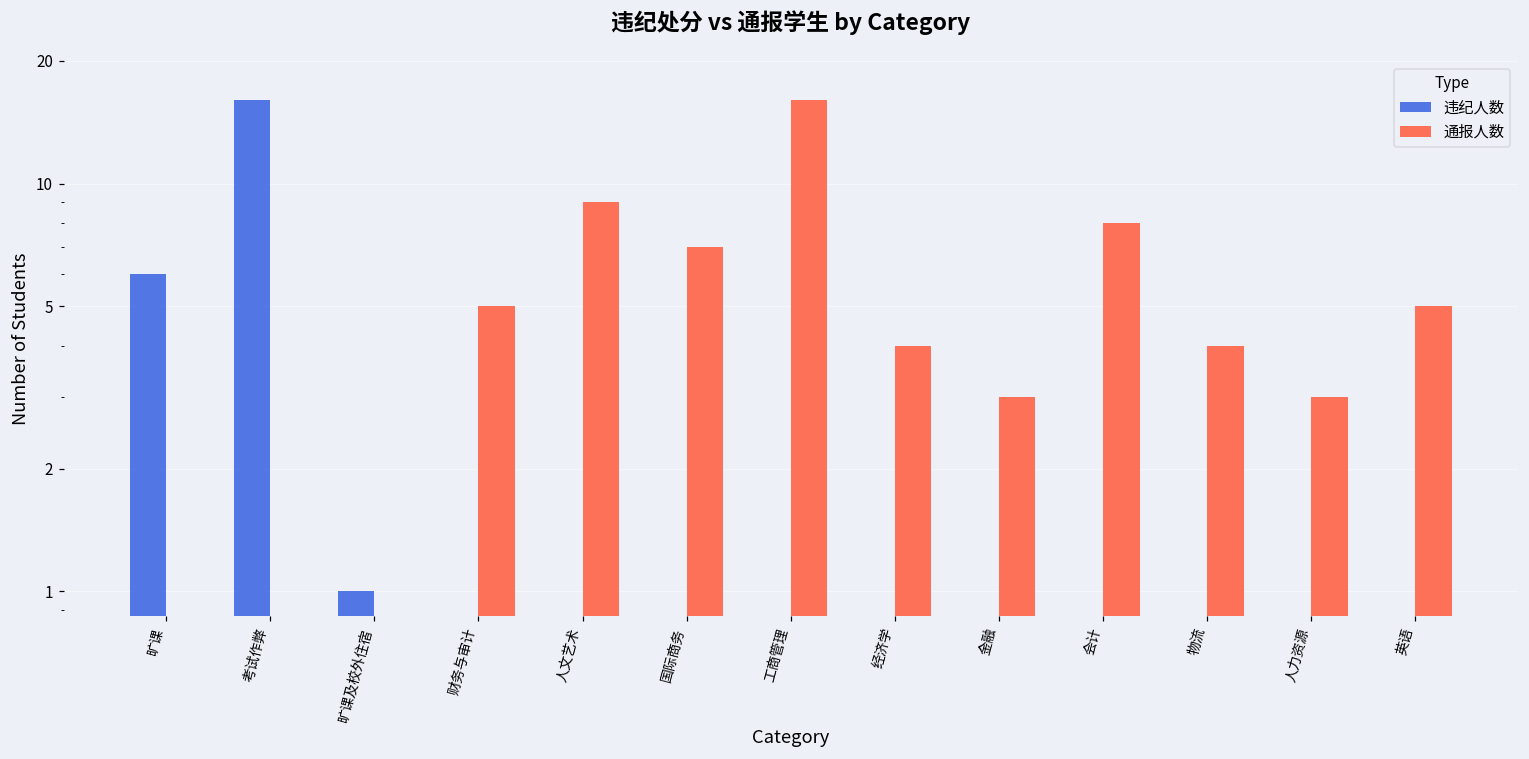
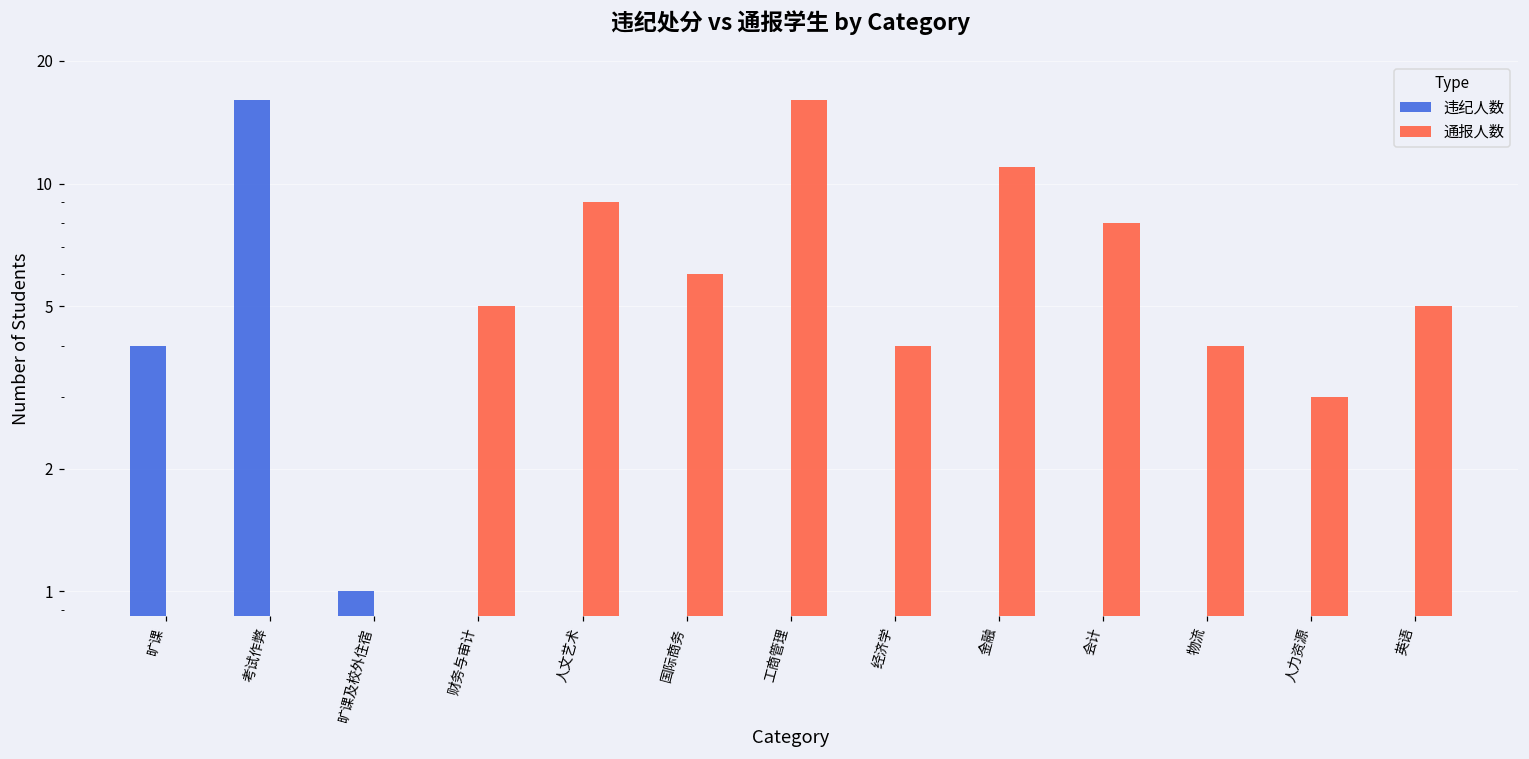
  {
    "违纪人数": {
-     "旷课": 6,
+     "旷课": 4,
      "考试作弊": 16,
      "旷课及校外住宿": 1
    },
    "通报人数": {
      "财务与审计": 5,
      "人文艺术": 9,
-     "国际商务": 7,
+     "国际商务": 6,
      "工商管理": 16,
      "经济学": 4,
-     "金融": 3,
+     "金融": 11,
      "会计": 8,
      "物流": 4,
      "人力资源": 3,
      "英语": 5
    }
  }
